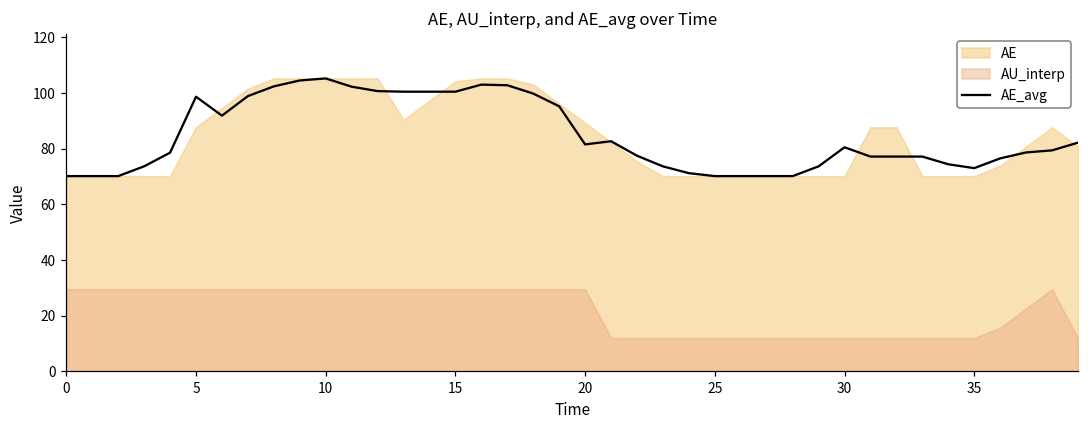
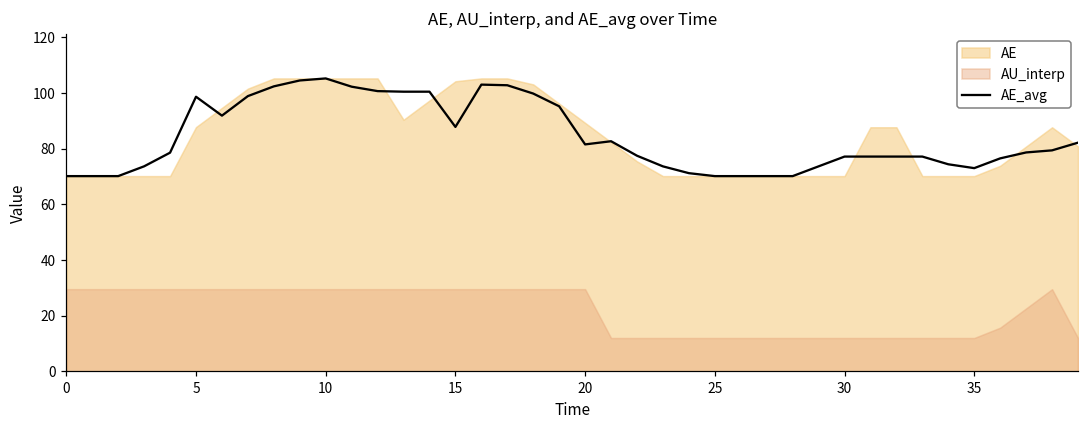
  {
    "AE_avg": {
      "5": 99,
-     "15": 100,
+     "15": 88,
      "20": 82,
-     "30": 81,
+     "30": 77,
      "35": 73
    }
  }
